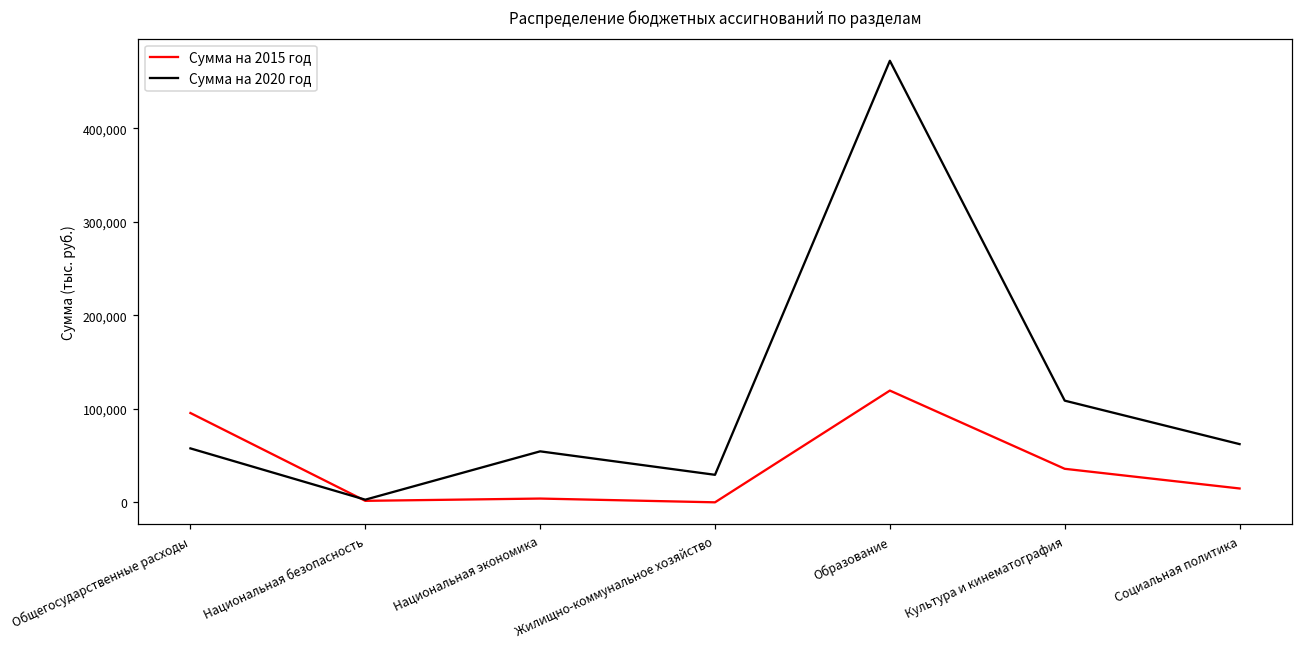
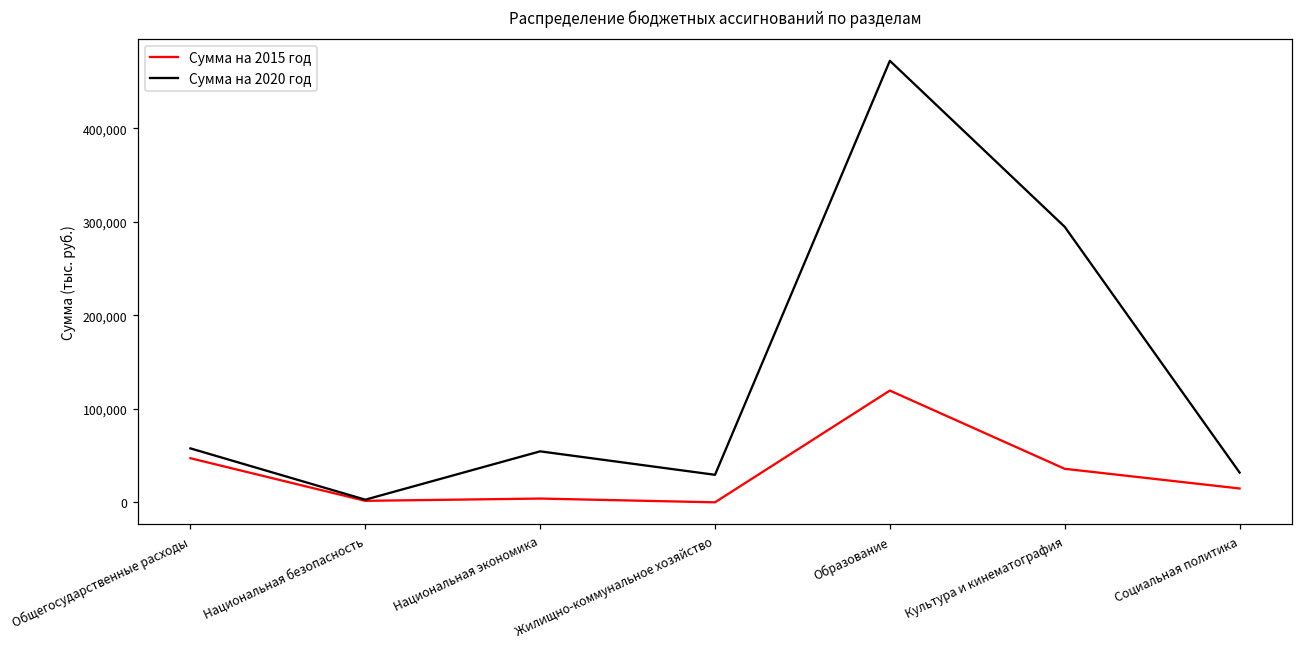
  {
    "Сумма на 2015 год": {
-     "Общегосударственные расходы": "100,000",
+     "Общегосударственные расходы": "50,000",
      "Национальная экономика": "0",
      "Жилищно-коммунальное хозяйство": "0",
      "Образование": "120,000",
      "Культура и кинематография": "40,000",
      "Социальная политика": "10,000"
    },
    "Сумма на 2020 год": {
      "Общегосударственные расходы": "60,000",
      "Национальная экономика": "50,000",
      "Жилищно-коммунальное хозяйство": "30,000",
      "Образование": "470,000",
-     "Культура и кинематография": "110,000",
-     "Социальная политика": "60,000"
+     "Культура и кинематография": "290,000",
+     "Социальная политика": "30,000"
    }
  }
